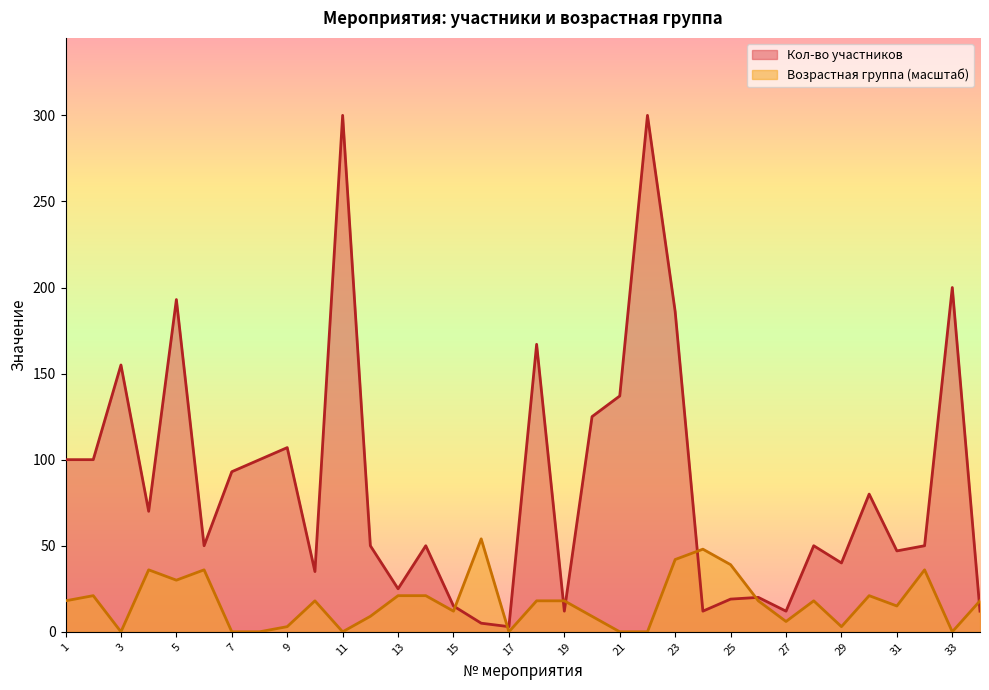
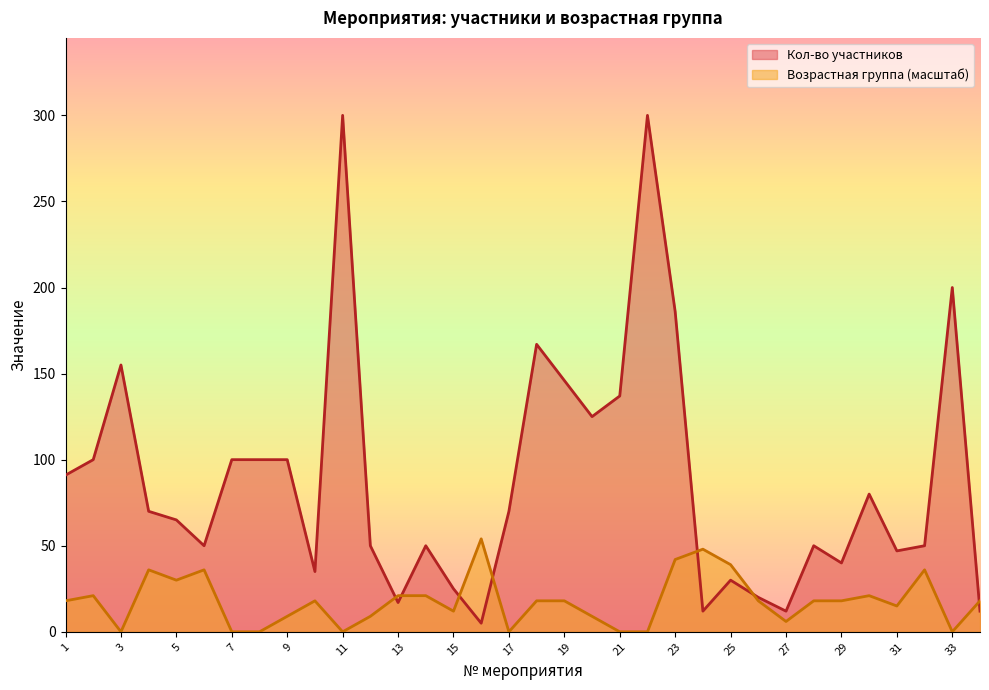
  {
    "Кол-во участников": {
-     "1": 100,
+     "1": 91,
      "3": 155,
-     "5": 193,
-     "7": 93,
-     "9": 107,
+     "5": 65,
+     "7": 100,
+     "9": 100,
      "11": 300,
-     "13": 25,
-     "15": 15,
-     "17": 3,
-     "19": 12,
+     "13": 17,
+     "15": 25,
+     "17": 70,
+     "19": 146,
      "21": 137,
      "23": 186,
-     "25": 19,
+     "25": 30,
      "27": 12,
      "29": 40,
      "31": 47,
      "33": 200
    },
    "Возрастная группа (масштаб)": {
      "1": 18,
      "3": 0,
      "5": 30,
      "7": 0,
-     "9": 3,
+     "9": 9,
      "11": 0,
      "13": 21,
      "15": 12,
      "17": 0,
      "19": 18,
      "21": 0,
      "23": 42,
      "25": 39,
      "27": 6,
-     "29": 3,
+     "29": 18,
      "31": 15,
      "33": 0
    }
  }
